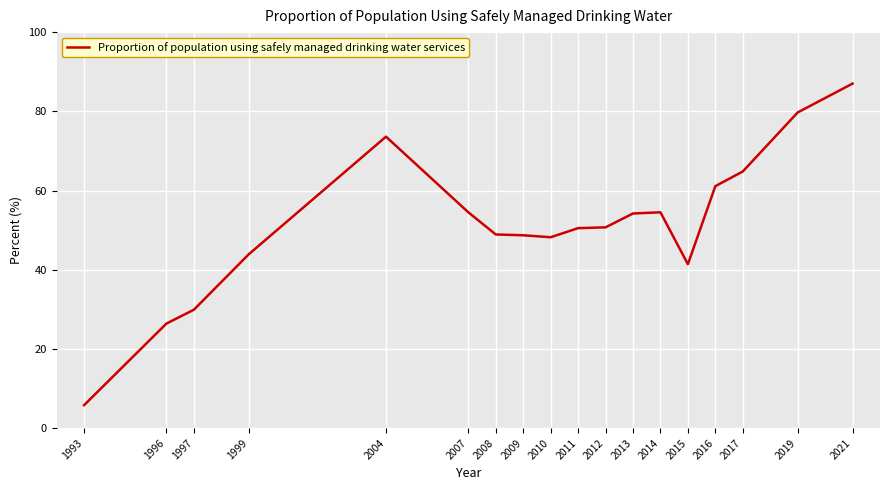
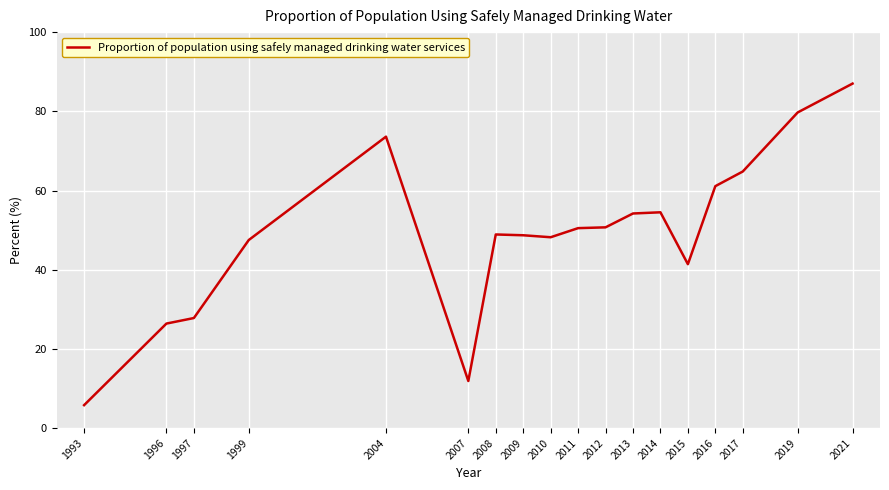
  {
    "1993": 6,
    "1996": 26,
-   "1997": 30,
-   "1999": 44,
+   "1997": 28,
+   "1999": 48,
    "2004": 74,
-   "2007": 55,
+   "2007": 12,
    "2008": 49,
    "2009": 49,
    "2010": 48,
    "2011": 51,
    "2012": 51,
    "2013": 54,
    "2014": 55,
    "2015": 41,
    "2016": 61,
    "2017": 65,
    "2019": 80,
    "2021": 87
  }
